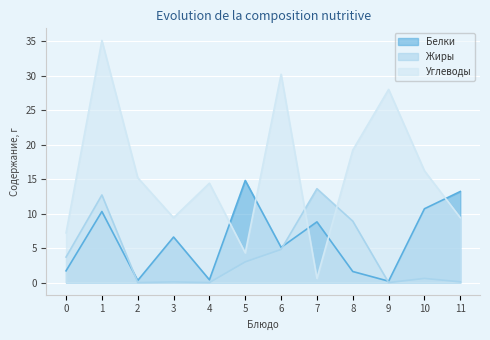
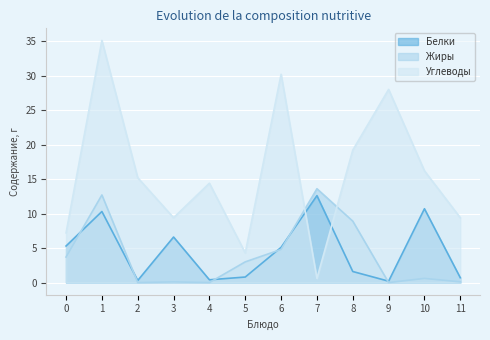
  {
    "Белки": {
-     "0": 2,
+     "0": 5,
      "1": 10,
      "3": 7,
      "4": 0,
-     "5": 15,
-     "7": 9,
+     "5": 1,
+     "7": 13,
      "8": 2,
      "10": 11,
-     "11": 13
+     "11": 1
    }
  }
